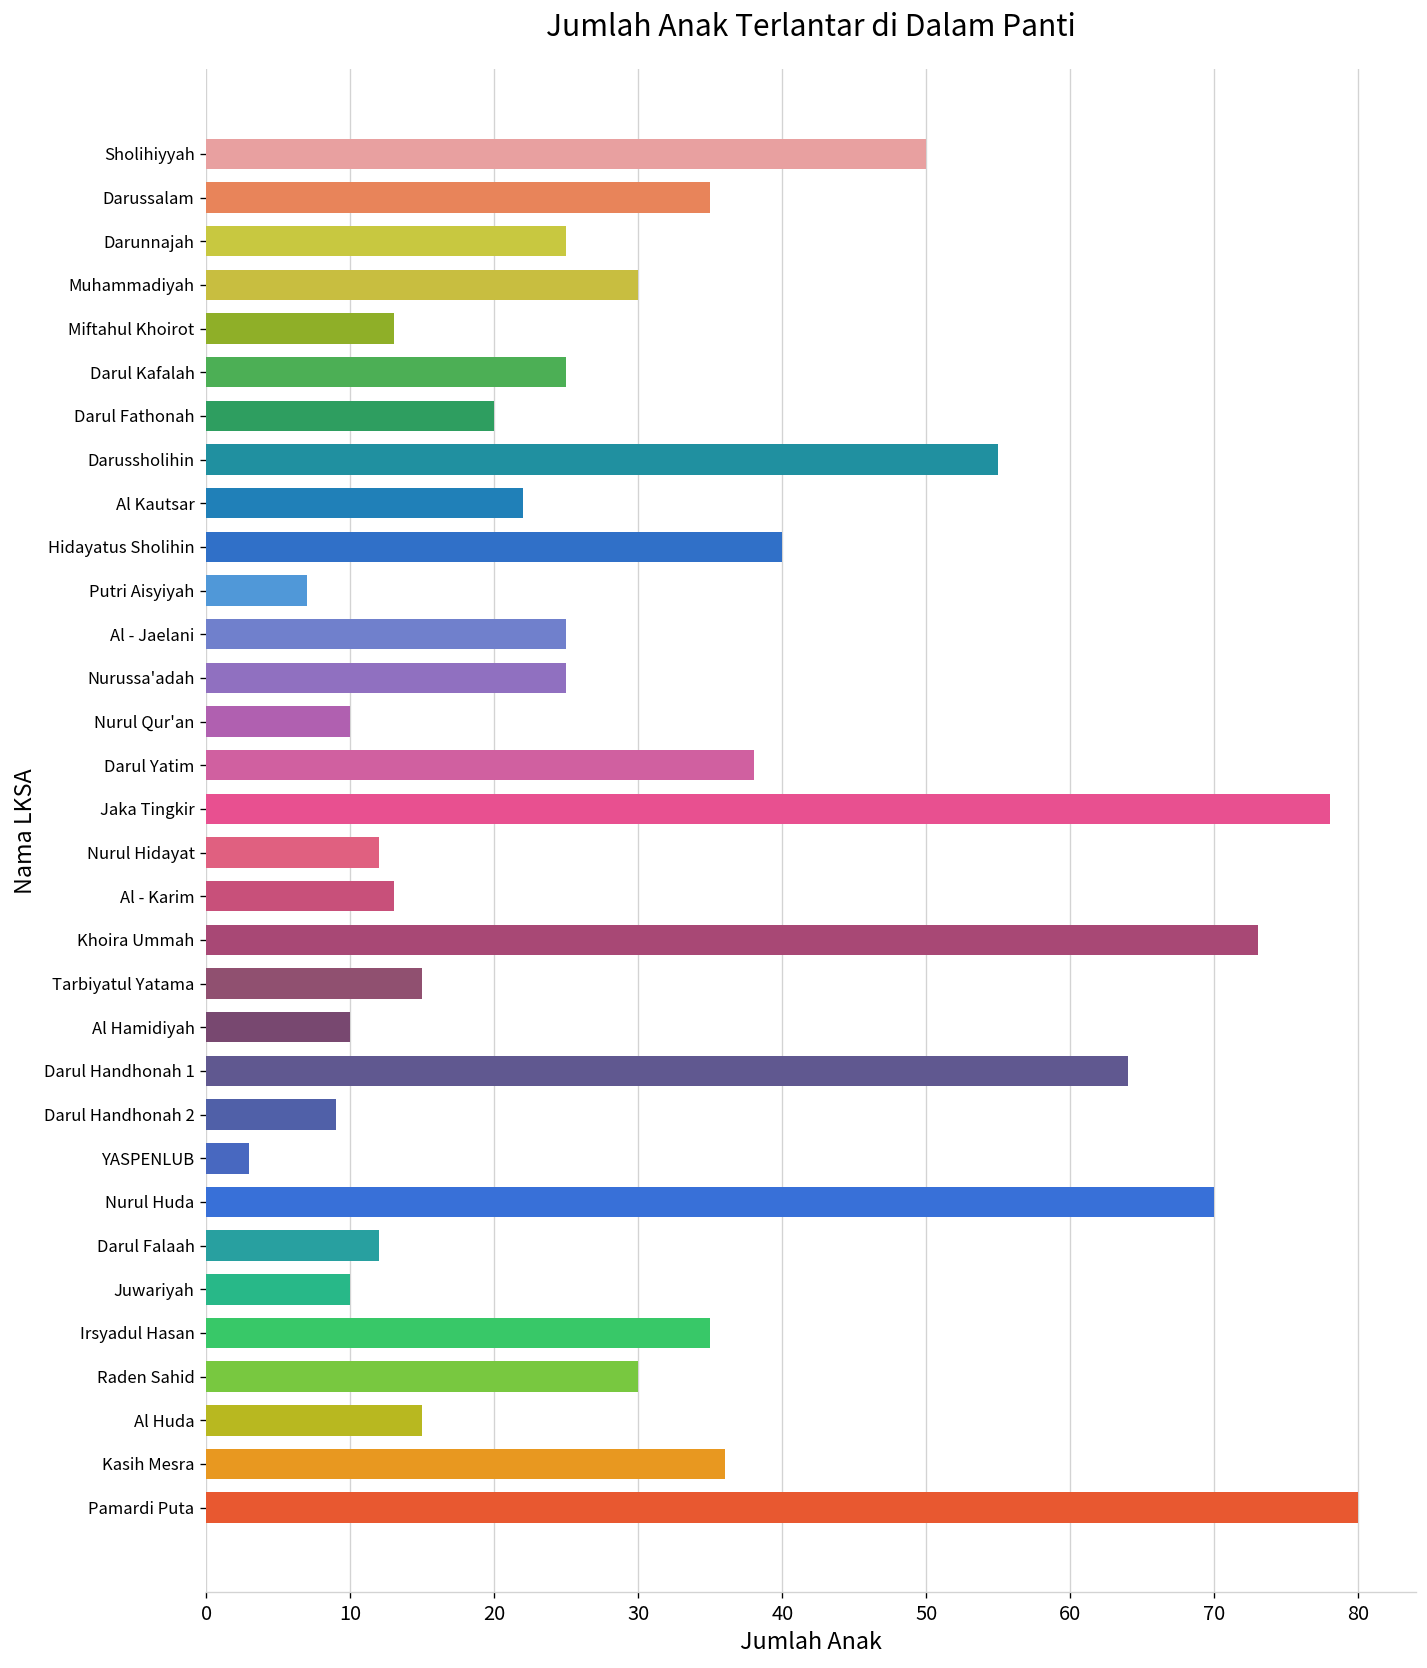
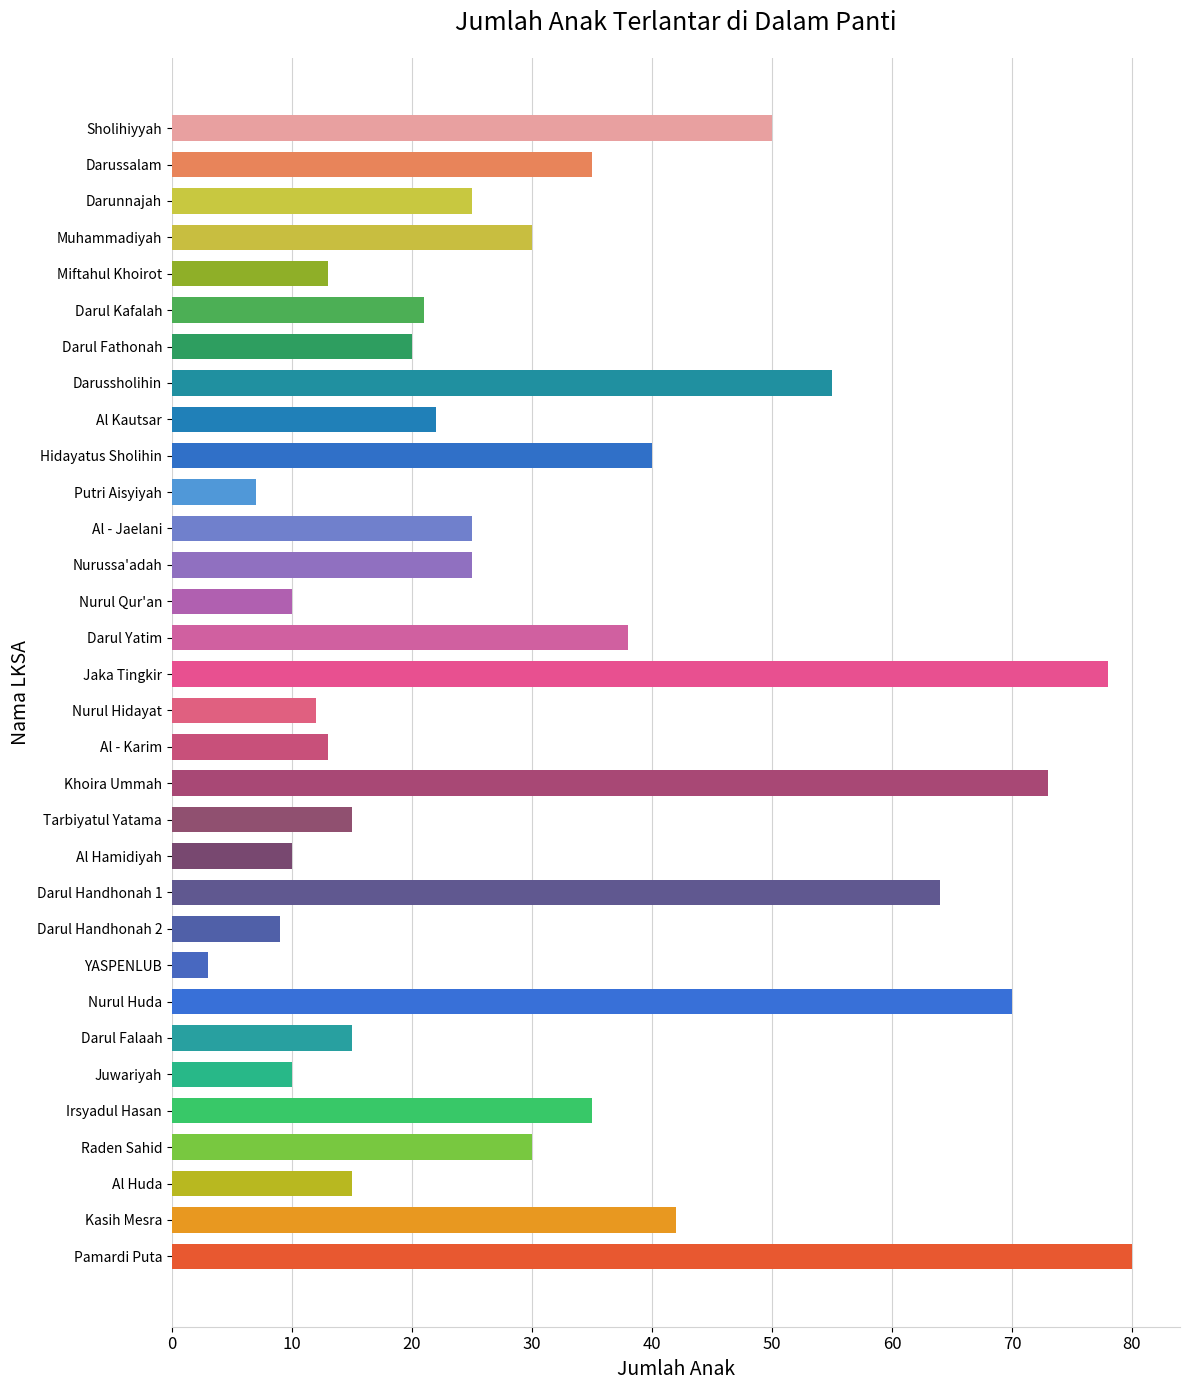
  {
    "Sholihiyyah": 50,
    "Darussalam": 35,
    "Darunnajah": 25,
    "Muhammadiyah": 30,
    "Miftahul Khoirot": 13,
-   "Darul Kafalah": 25,
+   "Darul Kafalah": 21,
    "Darul Fathonah": 20,
    "Darussholihin": 55,
    "Al Kautsar": 22,
    "Hidayatus Sholihin": 40,
    "Putri Aisyiyah": 7,
    "Al - Jaelani": 25,
    "Nurussa'adah": 25,
    "Nurul Qur'an": 10,
    "Darul Yatim": 38,
    "Jaka Tingkir": 78,
    "Nurul Hidayat": 12,
    "Al - Karim": 13,
    "Khoira Ummah": 73,
    "Tarbiyatul Yatama": 15,
    "Al Hamidiyah": 10,
    "Darul Handhonah 1": 64,
    "Darul Handhonah 2": 9,
    "YASPENLUB": 3,
    "Nurul Huda": 70,
-   "Darul Falaah": 12,
+   "Darul Falaah": 15,
    "Juwariyah": 10,
    "Irsyadul Hasan": 35,
    "Raden Sahid": 30,
    "Al Huda": 15,
-   "Kasih Mesra": 36,
+   "Kasih Mesra": 42,
    "Pamardi Puta": 80
  }
